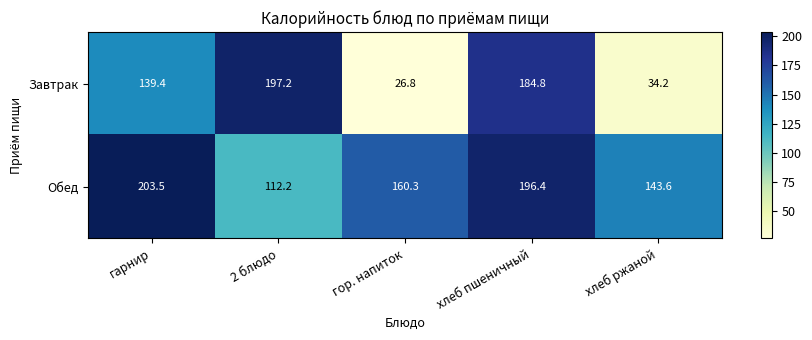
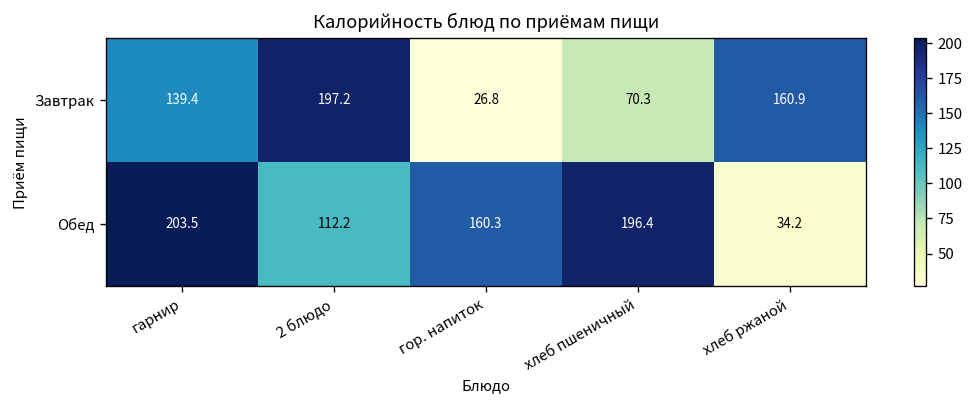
  {
    "Завтрак": {
      "гарнир": 139.4,
      "2 блюдо": 197.2,
      "гор. напиток": 26.8,
-     "хлеб пшеничный": 184.8,
-     "хлеб ржаной": 34.2
+     "хлеб пшеничный": 70.3,
+     "хлеб ржаной": 160.9
    },
    "Обед": {
      "гарнир": 203.5,
      "2 блюдо": 112.2,
      "гор. напиток": 160.3,
      "хлеб пшеничный": 196.4,
-     "хлеб ржаной": 143.6
+     "хлеб ржаной": 34.2
    }
  }
